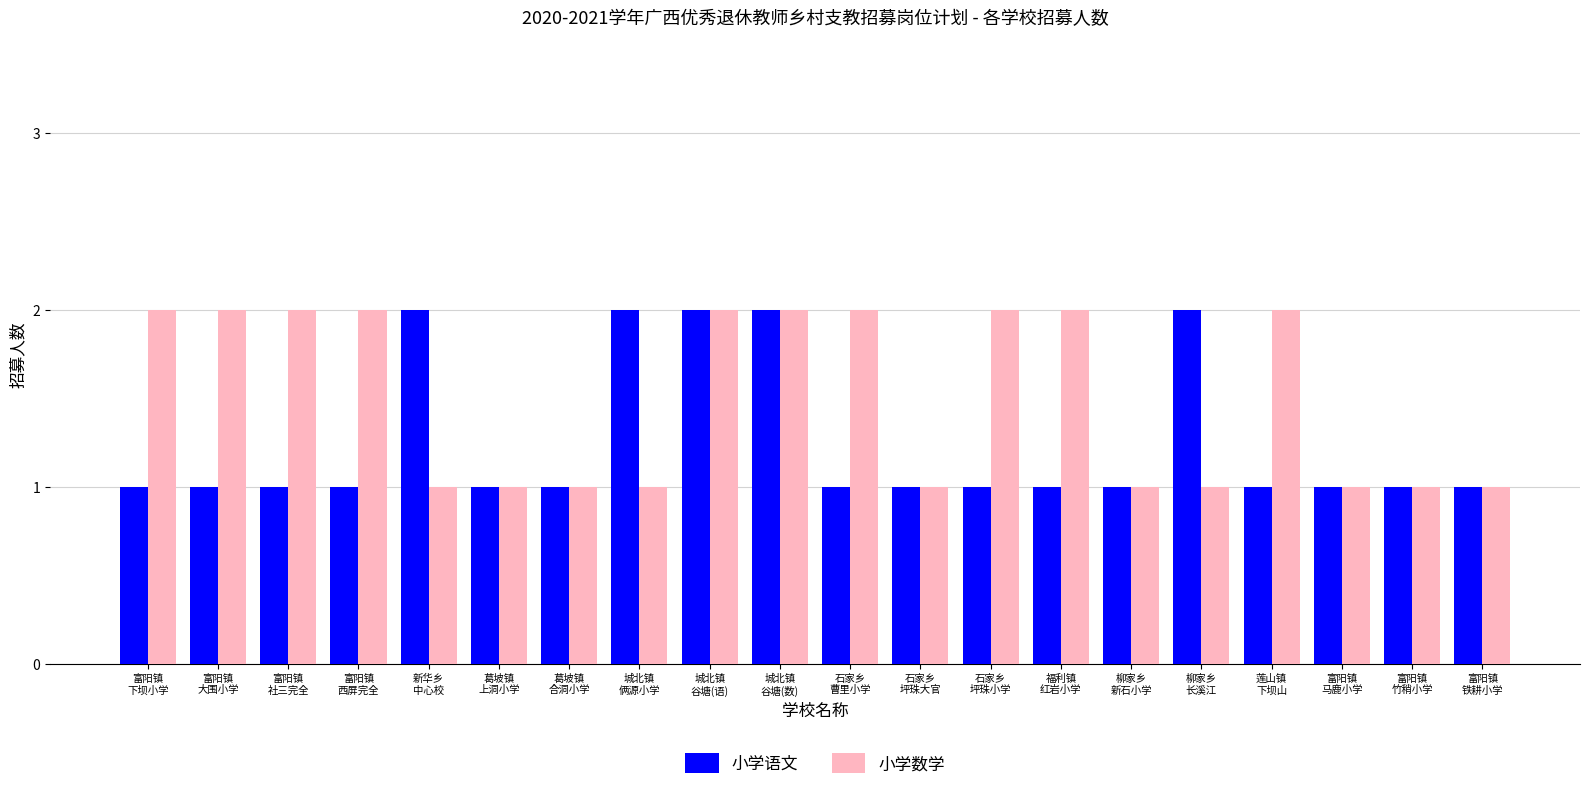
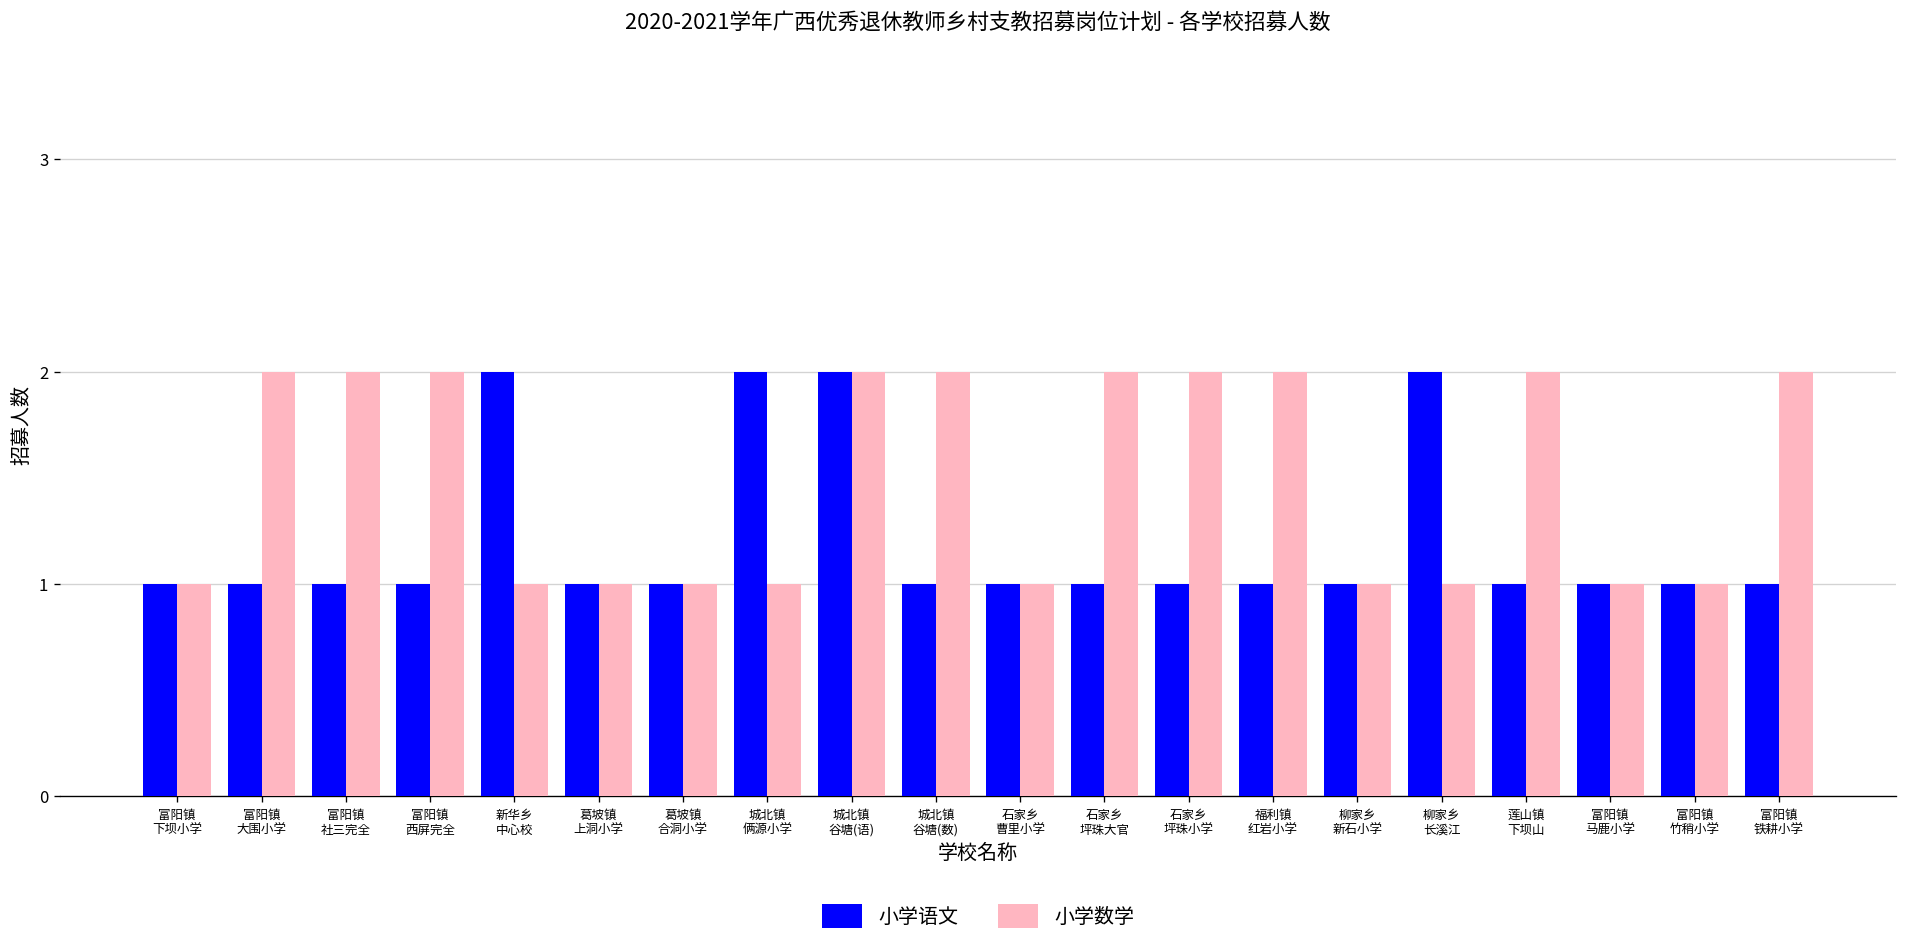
  {
    "小学语文": {
      "富阳镇 下坝小学": 1,
      "富阳镇 大围小学": 1,
      "富阳镇 社三完全": 1,
      "富阳镇 西屏完全": 1,
      "新华乡 中心校": 2,
      "葛坡镇 上洞小学": 1,
      "葛坡镇 合洞小学": 1,
      "城北镇 俩源小学": 2,
      "城北镇 谷塘(语)": 2,
-     "城北镇 谷塘(数)": 2,
+     "城北镇 谷塘(数)": 1,
      "石家乡 曹里小学": 1,
      "石家乡 坪珠大官": 1,
      "石家乡 坪珠小学": 1,
      "福利镇 红岩小学": 1,
      "柳家乡 新石小学": 1,
      "柳家乡 长溪江": 2,
      "莲山镇 下坝山": 1,
      "富阳镇 马鹿小学": 1,
      "富阳镇 竹稍小学": 1,
      "富阳镇 铁耕小学": 1
    },
    "小学数学": {
-     "富阳镇 下坝小学": 2,
+     "富阳镇 下坝小学": 1,
      "富阳镇 大围小学": 2,
      "富阳镇 社三完全": 2,
      "富阳镇 西屏完全": 2,
      "新华乡 中心校": 1,
      "葛坡镇 上洞小学": 1,
      "葛坡镇 合洞小学": 1,
      "城北镇 俩源小学": 1,
      "城北镇 谷塘(语)": 2,
      "城北镇 谷塘(数)": 2,
-     "石家乡 曹里小学": 2,
-     "石家乡 坪珠大官": 1,
+     "石家乡 曹里小学": 1,
+     "石家乡 坪珠大官": 2,
      "石家乡 坪珠小学": 2,
      "福利镇 红岩小学": 2,
      "柳家乡 新石小学": 1,
      "柳家乡 长溪江": 1,
      "莲山镇 下坝山": 2,
      "富阳镇 马鹿小学": 1,
      "富阳镇 竹稍小学": 1,
-     "富阳镇 铁耕小学": 1
+     "富阳镇 铁耕小学": 2
    }
  }
